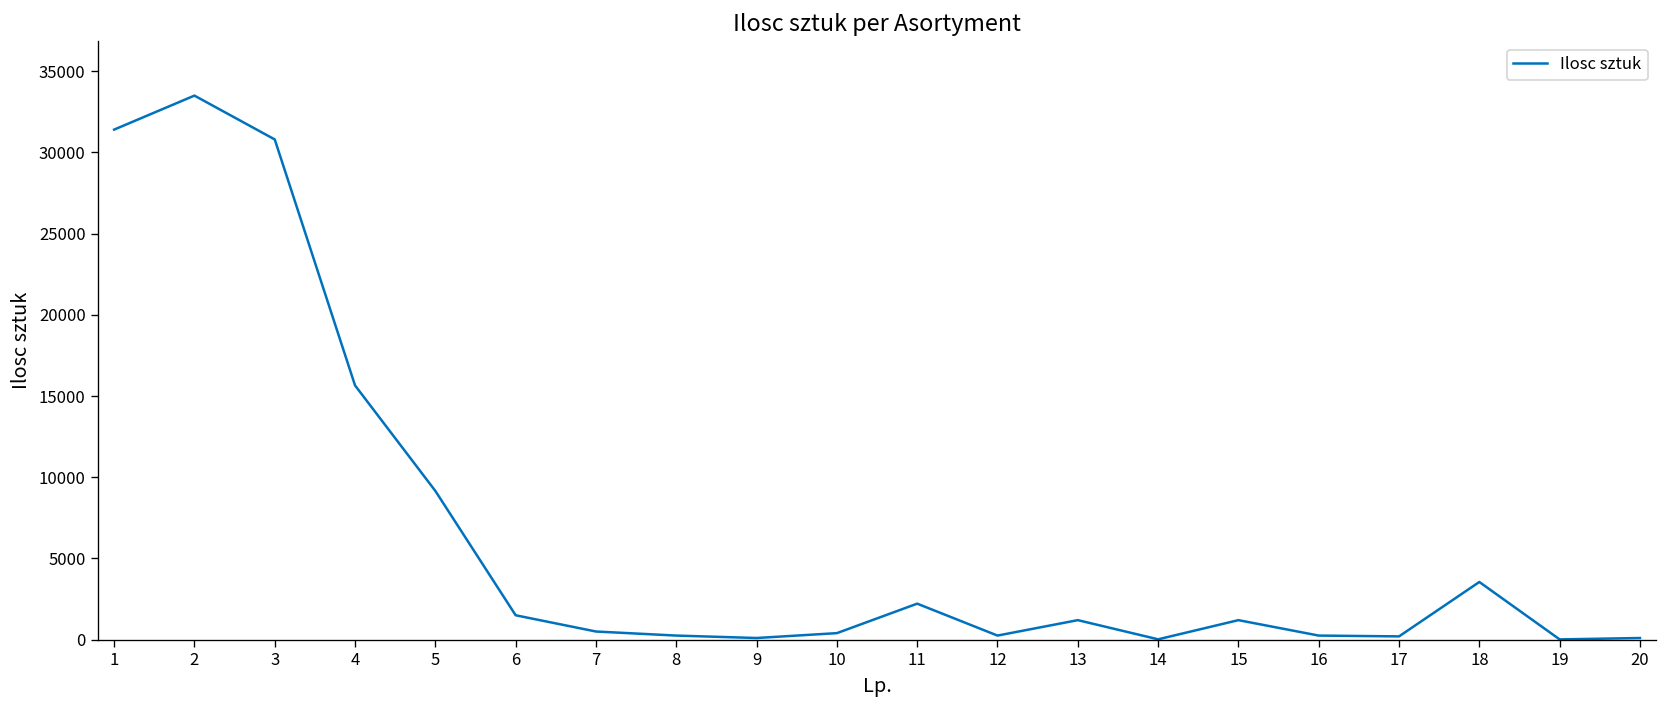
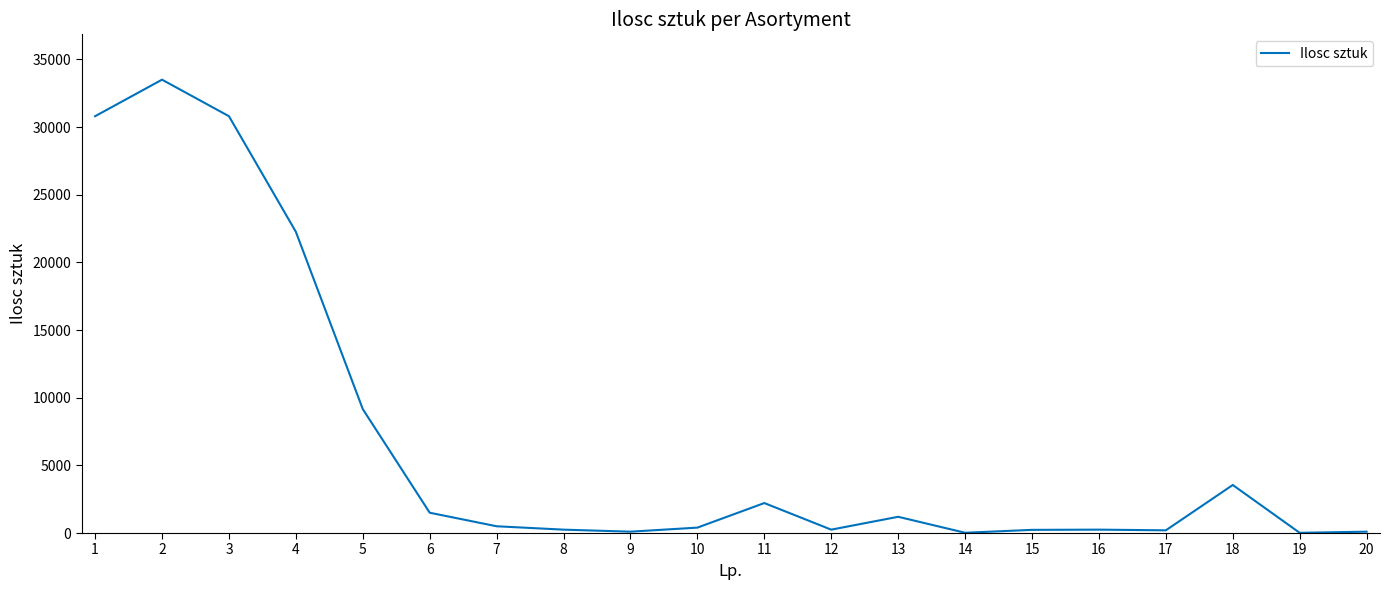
  {
-   "1": 31400,
+   "1": 30800,
    "2": 33500,
    "3": 30800,
-   "4": 15700,
+   "4": 22300,
    "5": 9200,
    "6": 1500,
    "7": 500,
    "8": 300,
    "9": 100,
    "10": 400,
    "11": 2200,
    "12": 300,
    "13": 1200,
    "14": 0,
-   "15": 1200,
+   "15": 200,
    "16": 300,
    "17": 200,
    "18": 3600,
    "19": 0,
    "20": 100
  }
